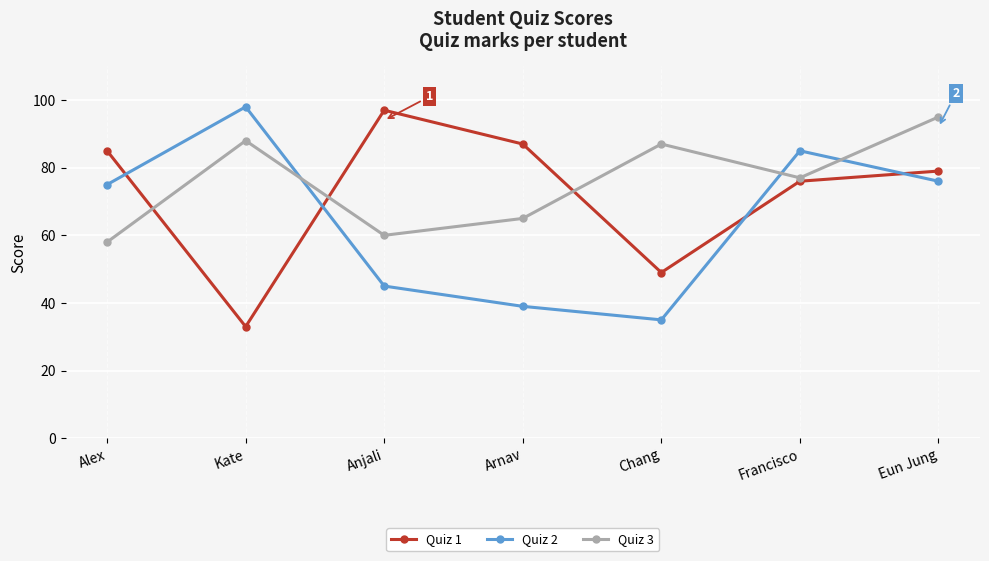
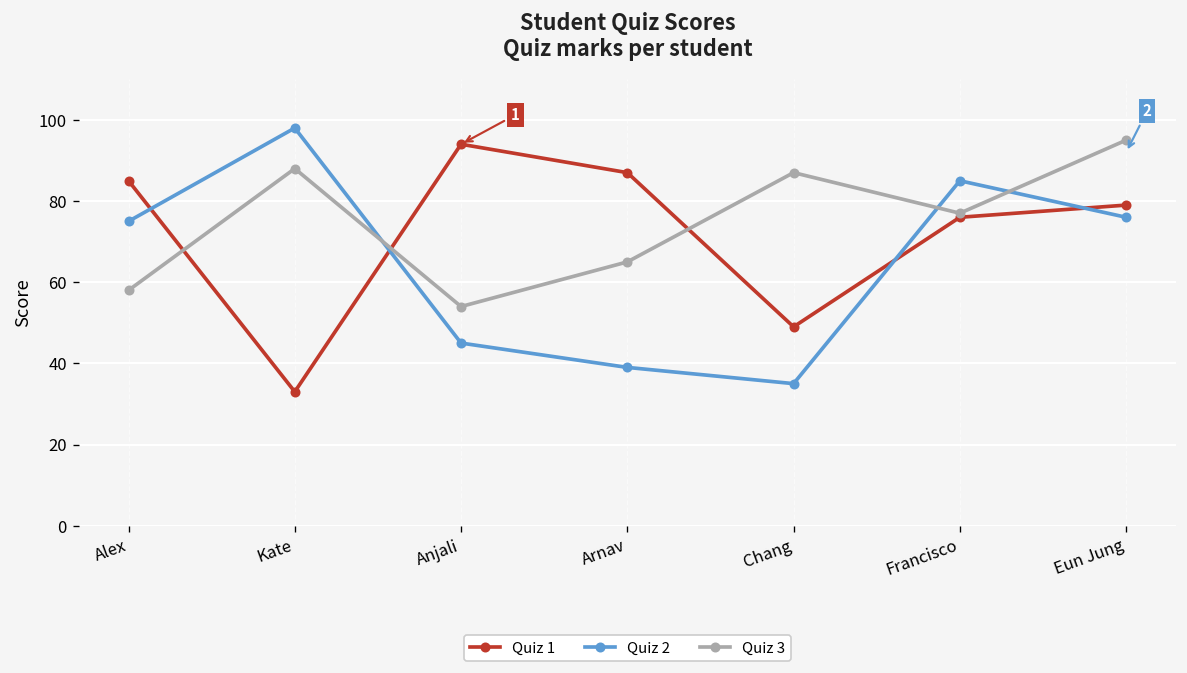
  {
    "Quiz 1": {
      "Alex": 85,
      "Kate": 33,
-     "Anjali": 97,
+     "Anjali": 94,
      "Arnav": 87,
      "Chang": 49,
      "Francisco": 76,
      "Eun Jung": 79
    },
    "Quiz 2": {
      "Alex": 75,
      "Kate": 98,
      "Anjali": 45,
      "Arnav": 39,
      "Chang": 35,
      "Francisco": 85,
      "Eun Jung": 76
    },
    "Quiz 3": {
      "Alex": 58,
      "Kate": 88,
-     "Anjali": 60,
+     "Anjali": 54,
      "Arnav": 65,
      "Chang": 87,
      "Francisco": 77,
      "Eun Jung": 95
    }
  }
